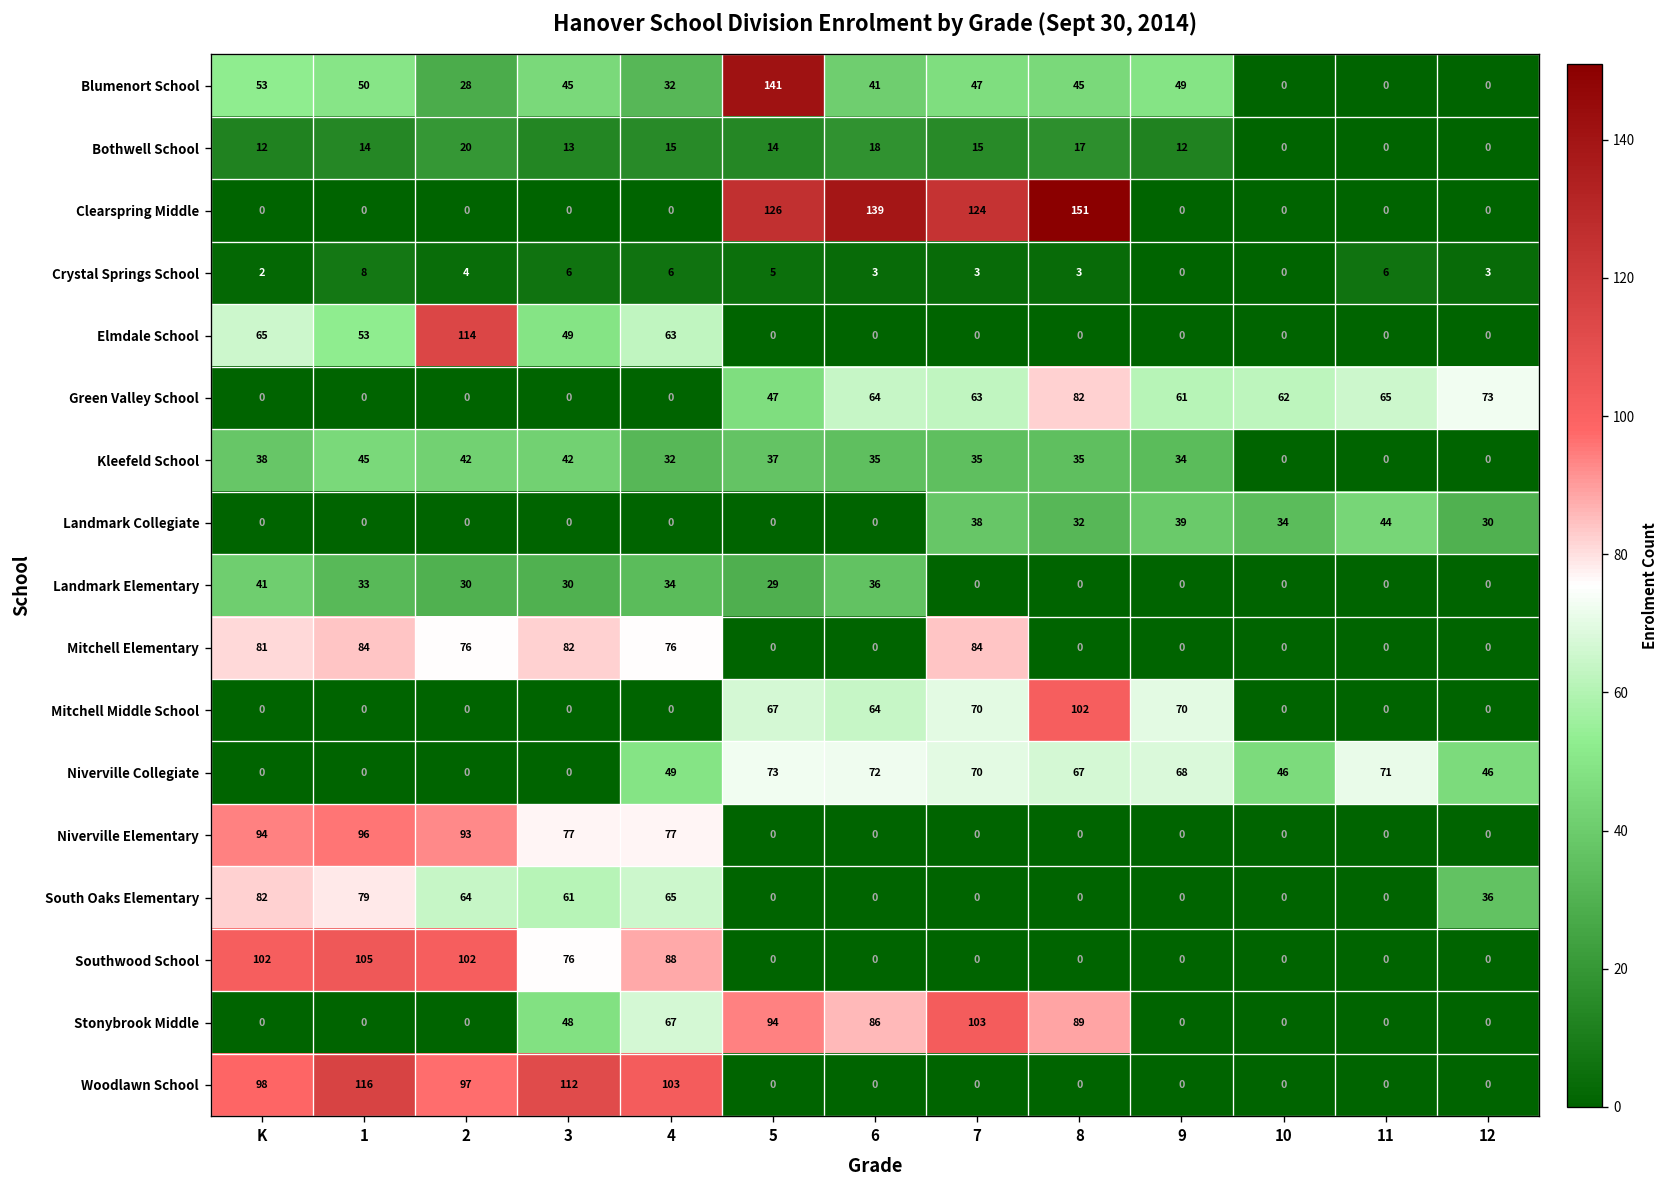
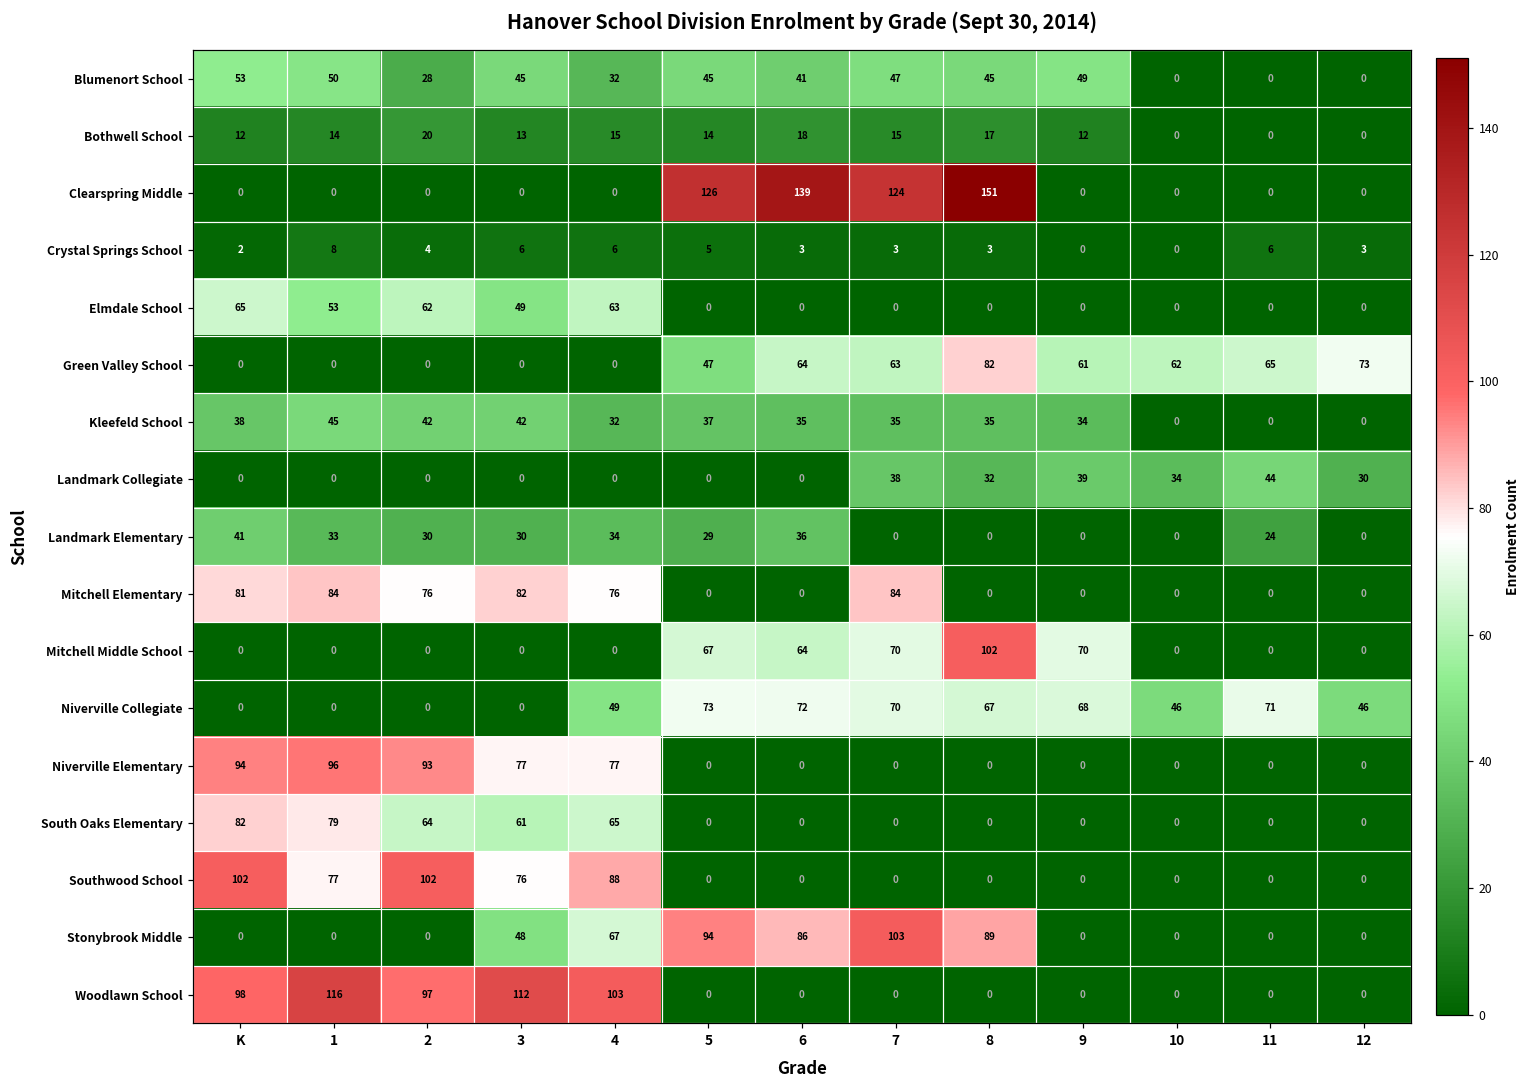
  {
    "Blumenort School": {
      "K": 53,
      "1": 50,
      "2": 28,
      "3": 45,
      "4": 32,
-     "5": 141,
+     "5": 45,
      "6": 41,
      "7": 47,
      "8": 45,
      "9": 49,
      "10": 0,
      "11": 0,
      "12": 0
    },
    "Elmdale School": {
      "K": 65,
      "1": 53,
-     "2": 114,
+     "2": 62,
      "3": 49,
      "4": 63,
      "5": 0,
      "6": 0,
      "7": 0,
      "8": 0,
      "9": 0,
      "10": 0,
      "11": 0,
      "12": 0
    },
    "Landmark Elementary": {
      "K": 41,
      "1": 33,
      "2": 30,
      "3": 30,
      "4": 34,
      "5": 29,
      "6": 36,
      "7": 0,
      "8": 0,
      "9": 0,
      "10": 0,
-     "11": 0,
+     "11": 24,
      "12": 0
    },
    "South Oaks Elementary": {
      "K": 82,
      "1": 79,
      "2": 64,
      "3": 61,
      "4": 65,
      "5": 0,
      "6": 0,
      "7": 0,
      "8": 0,
      "9": 0,
      "10": 0,
      "11": 0,
-     "12": 36
+     "12": 0
    },
    "Southwood School": {
      "K": 102,
-     "1": 105,
+     "1": 77,
      "2": 102,
      "3": 76,
      "4": 88,
      "5": 0,
      "6": 0,
      "7": 0,
      "8": 0,
      "9": 0,
      "10": 0,
      "11": 0,
      "12": 0
    }
  }
